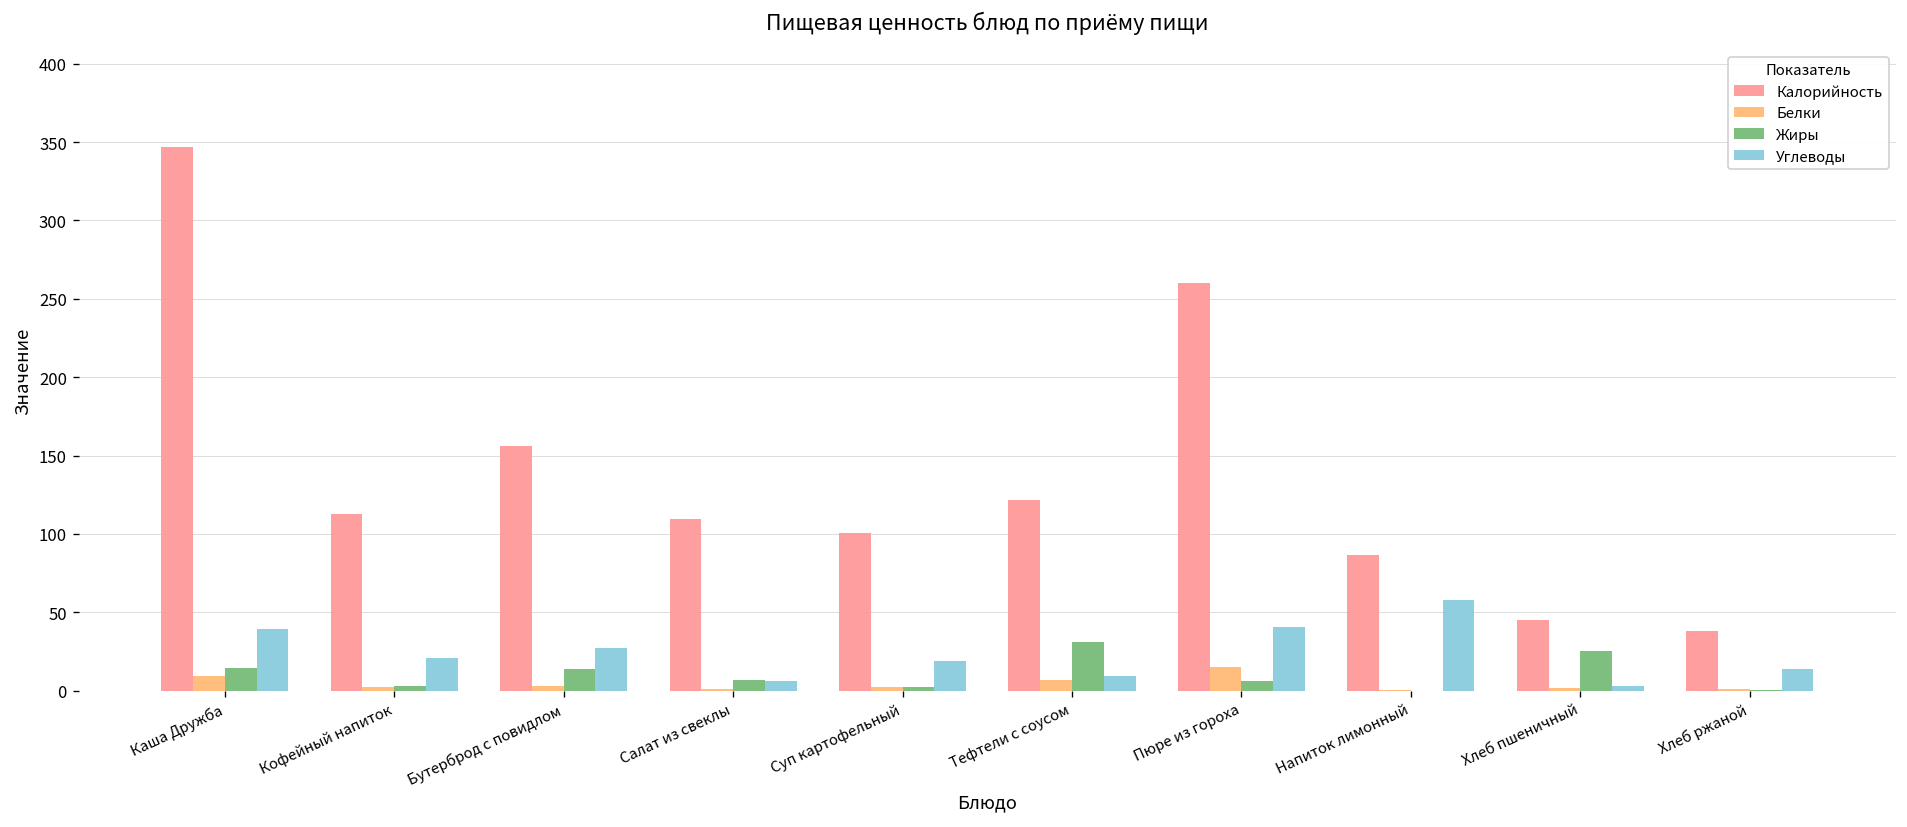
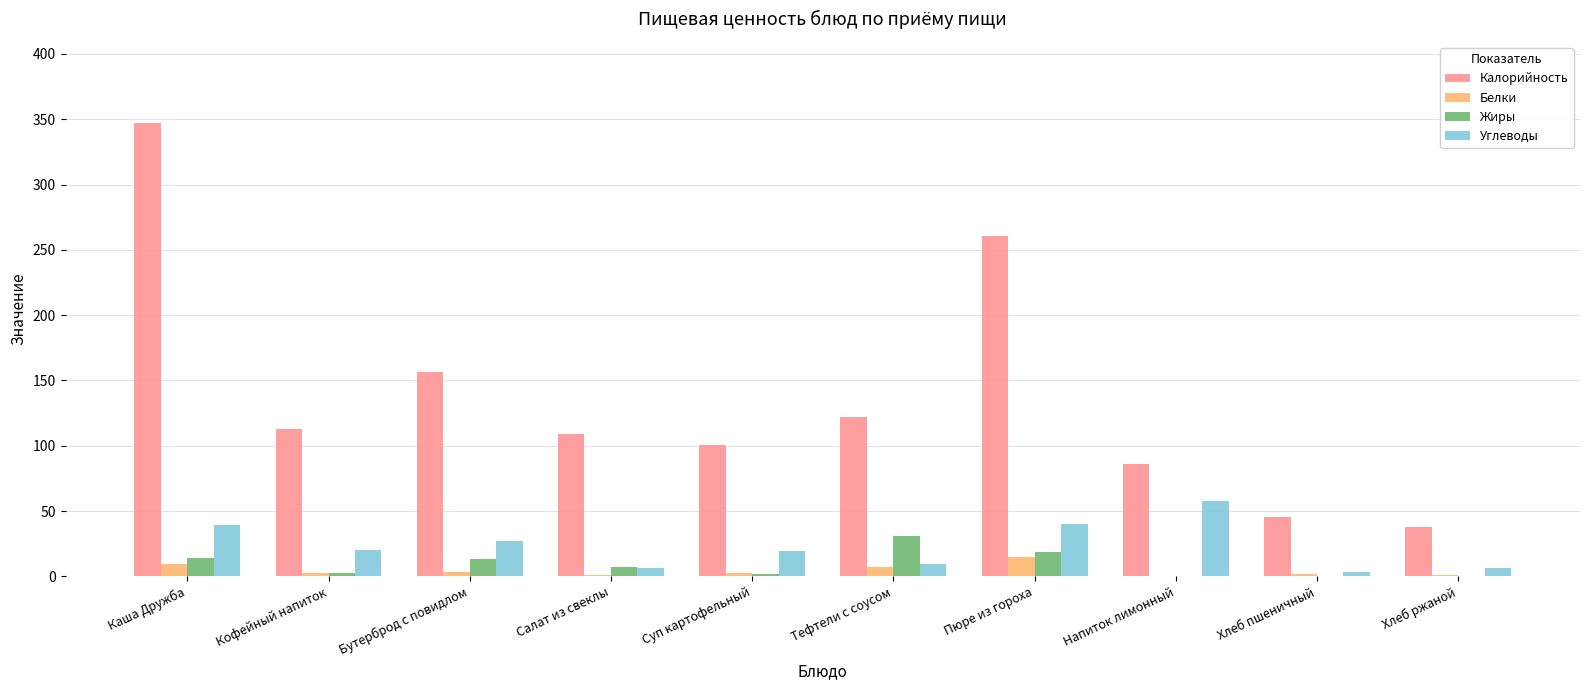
  {
    "Жиры": {
      "Каша Дружба": 14,
      "Кофейный напиток": 3,
      "Бутерброд с повидлом": 14,
      "Салат из свеклы": 7,
      "Суп картофельный": 2,
      "Тефтели с соусом": 31,
-     "Пюре из гороха": 6,
+     "Пюре из гороха": 19,
      "Напиток лимонный": 0,
-     "Хлеб пшеничный": 25
+     "Хлеб пшеничный": 0
    },
    "Углеводы": {
      "Каша Дружба": 39,
      "Кофейный напиток": 21,
      "Бутерброд с повидлом": 27,
      "Салат из свеклы": 6,
      "Суп картофельный": 19,
      "Тефтели с соусом": 10,
      "Пюре из гороха": 40,
      "Напиток лимонный": 58,
      "Хлеб пшеничный": 3,
-     "Хлеб ржаной": 14
+     "Хлеб ржаной": 6
    }
  }
